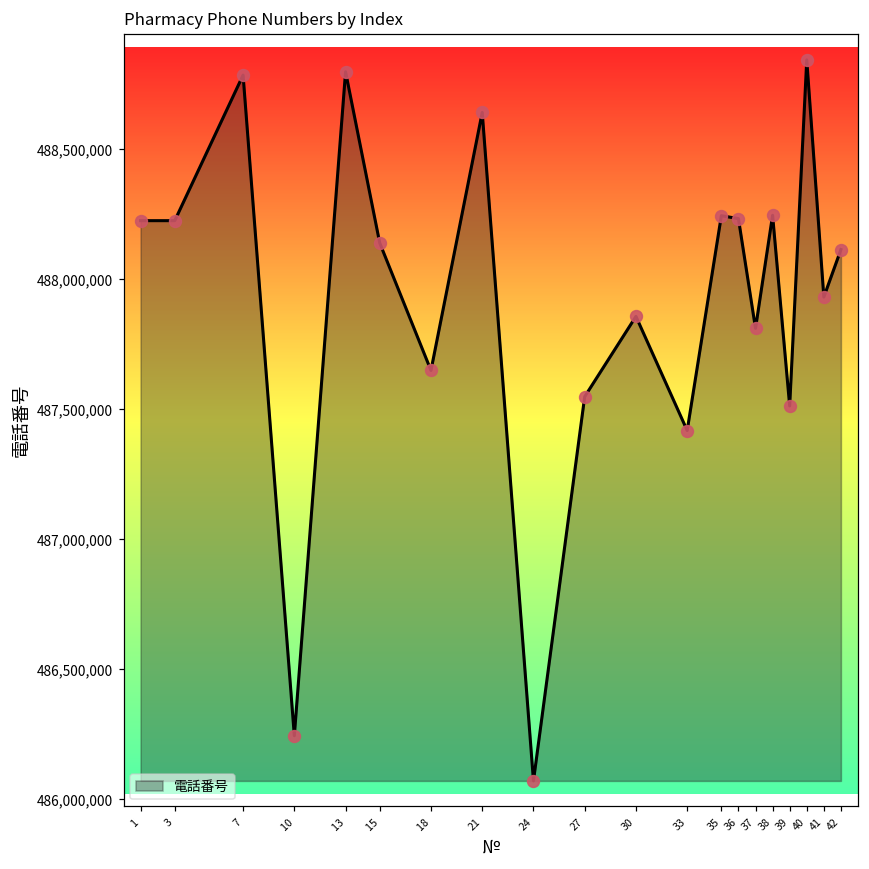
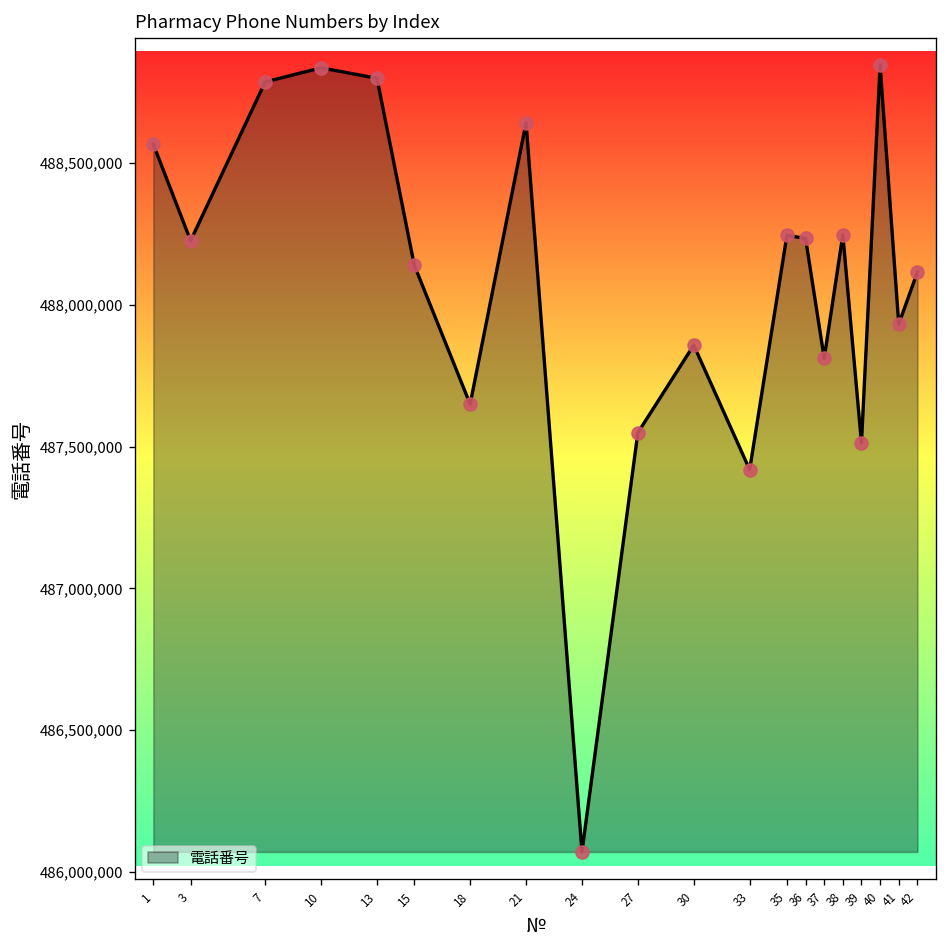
  {
-   "1": "488,230,000",
+   "1": "488,570,000",
    "3": "488,230,000",
    "7": "488,790,000",
-   "10": "486,240,000",
+   "10": "488,840,000",
    "13": "488,800,000",
    "15": "488,140,000",
    "18": "487,650,000",
    "21": "488,640,000",
    "24": "486,070,000",
    "27": "487,550,000",
    "30": "487,860,000",
    "33": "487,420,000",
    "35": "488,250,000",
    "36": "488,230,000",
    "37": "487,810,000",
    "38": "488,250,000",
    "39": "487,510,000",
    "40": "488,840,000",
    "41": "487,930,000",
    "42": "488,110,000"
  }
